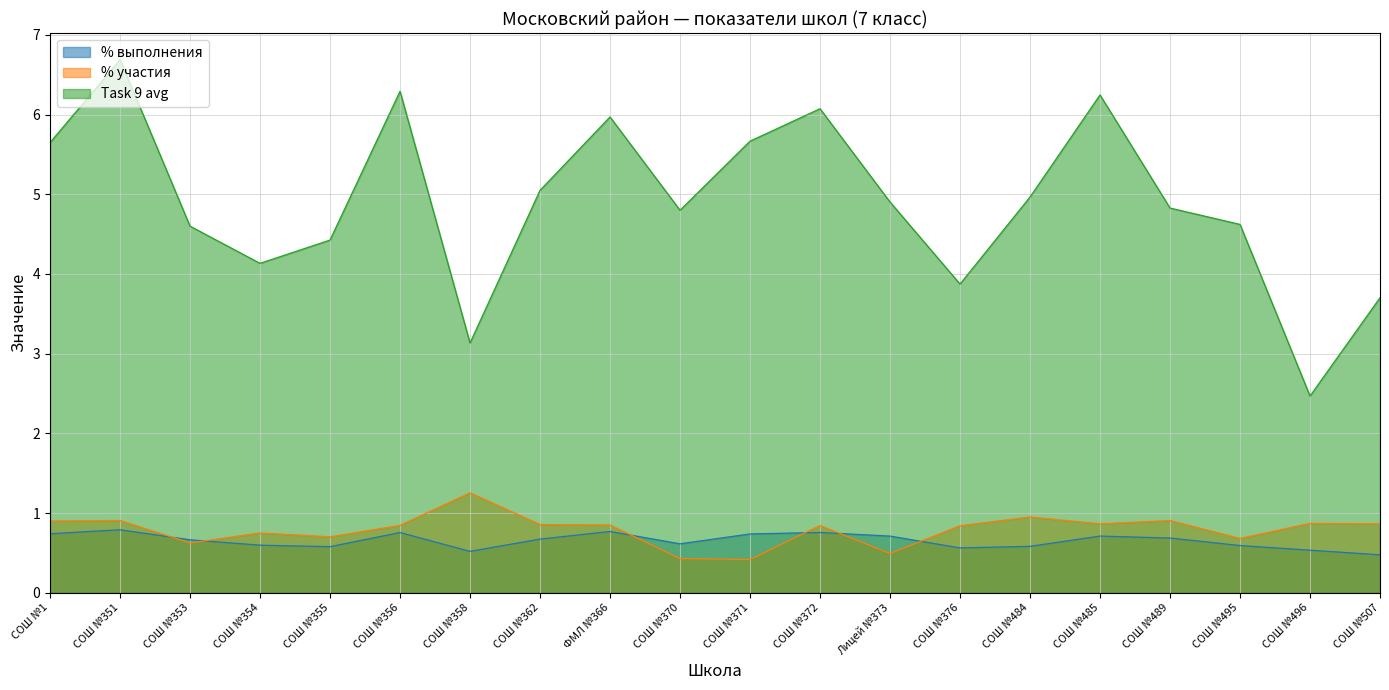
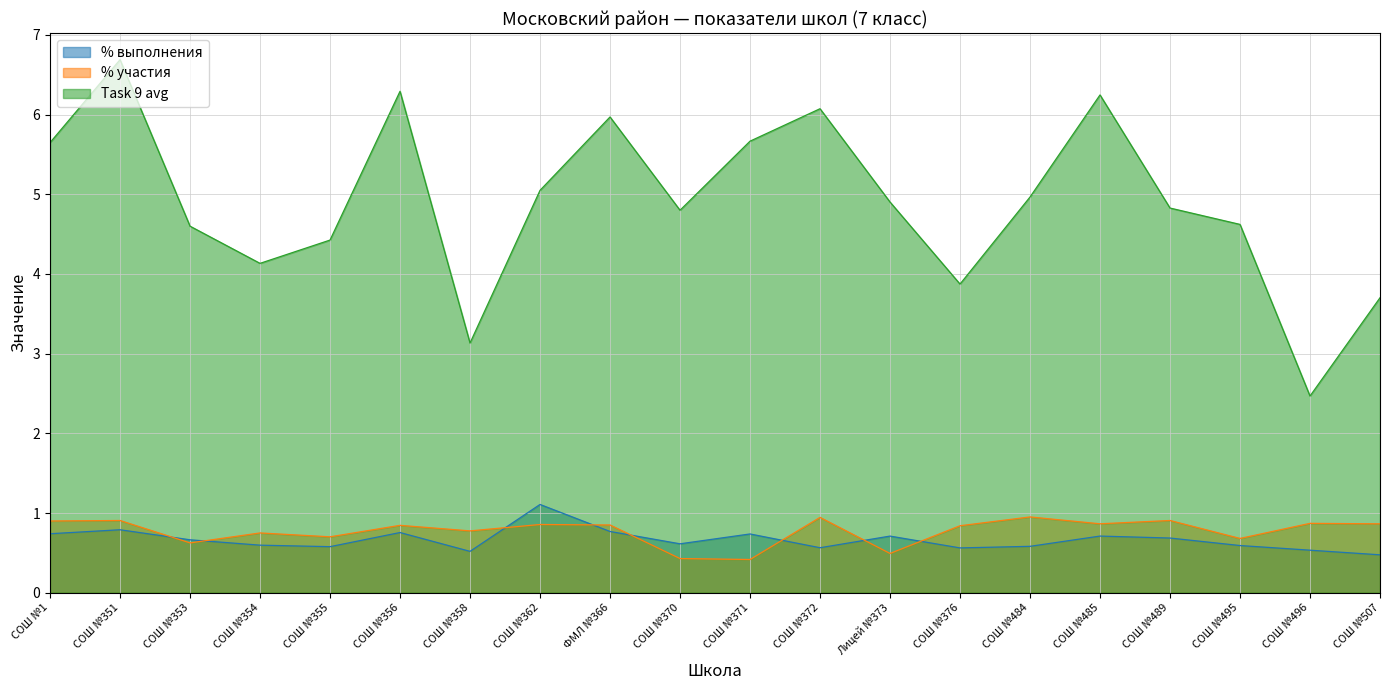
  {
    "% выполнения": {
      "СОШ №1": 0.7,
      "СОШ №351": 0.8,
      "СОШ №353": 0.7,
      "СОШ №354": 0.6,
      "СОШ №355": 0.6,
      "СОШ №356": 0.8,
      "СОШ №358": 0.5,
-     "СОШ №362": 0.7,
+     "СОШ №362": 1.1,
      "ФМЛ №366": 0.8,
      "СОШ №370": 0.6,
      "СОШ №371": 0.7,
-     "СОШ №372": 0.8,
+     "СОШ №372": 0.6,
      "Лицей №373": 0.7,
      "СОШ №376": 0.6,
      "СОШ №484": 0.6,
      "СОШ №485": 0.7,
      "СОШ №489": 0.7,
      "СОШ №495": 0.6,
      "СОШ №496": 0.5,
      "СОШ №507": 0.5
    },
    "% участия": {
      "СОШ №1": 0.9,
      "СОШ №351": 0.9,
      "СОШ №353": 0.6,
      "СОШ №354": 0.8,
      "СОШ №355": 0.7,
      "СОШ №356": 0.8,
-     "СОШ №358": 1.3,
+     "СОШ №358": 0.8,
      "СОШ №362": 0.9,
      "ФМЛ №366": 0.9,
      "СОШ №370": 0.4,
      "СОШ №371": 0.4,
-     "СОШ №372": 0.8,
+     "СОШ №372": 0.9,
      "Лицей №373": 0.5,
      "СОШ №376": 0.8,
      "СОШ №484": 1.0,
      "СОШ №485": 0.9,
      "СОШ №489": 0.9,
      "СОШ №495": 0.7,
      "СОШ №496": 0.9,
      "СОШ №507": 0.9
    },
    "Task 9 avg": {
      "СОШ №1": 5.6,
      "СОШ №353": 4.6,
      "СОШ №354": 4.1,
      "СОШ №355": 4.4,
      "СОШ №356": 6.3,
      "СОШ №358": 3.1,
      "СОШ №362": 5.0,
      "ФМЛ №366": 6.0,
      "СОШ №370": 4.8,
      "СОШ №371": 5.7,
      "СОШ №372": 6.1,
      "Лицей №373": 4.9,
      "СОШ №376": 3.9,
      "СОШ №484": 5.0,
      "СОШ №485": 6.2,
      "СОШ №489": 4.8,
      "СОШ №495": 4.6,
      "СОШ №496": 2.5,
      "СОШ №507": 3.7
    }
  }
